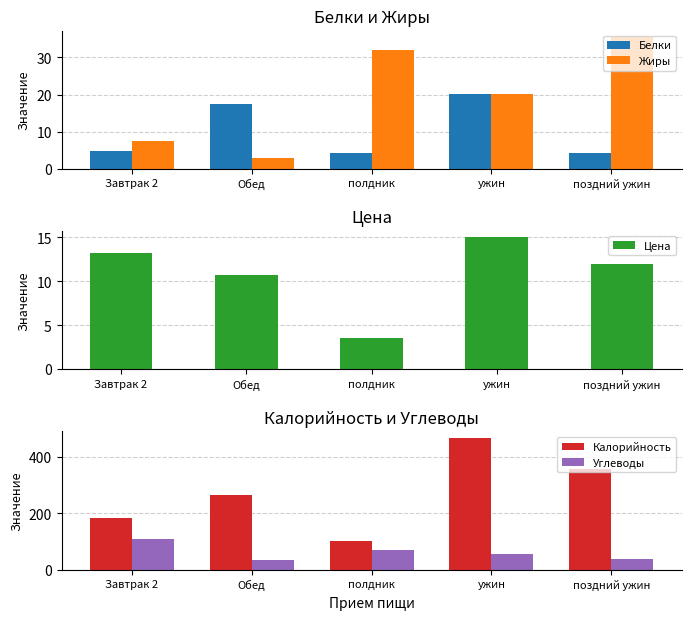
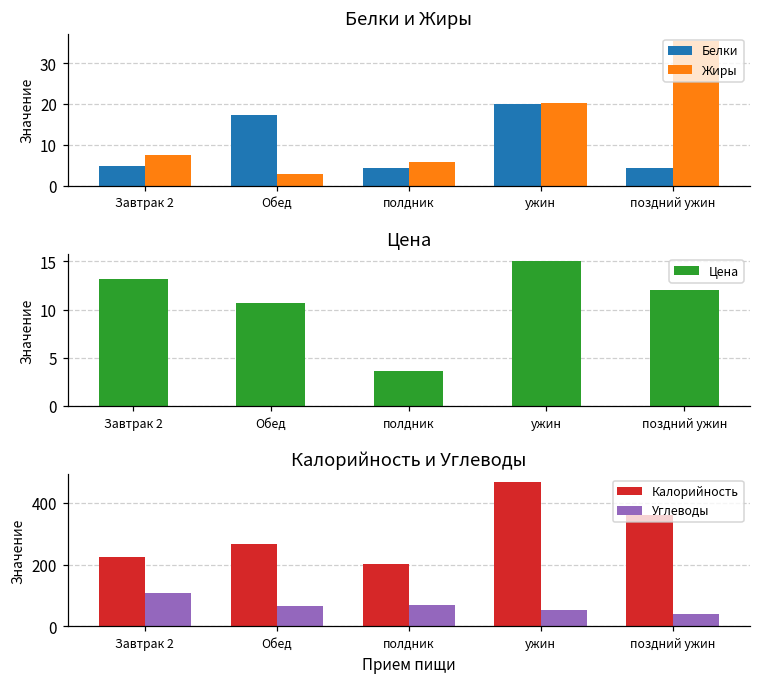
  {
    "Белки и Жиры": {
      "Белки": {
        "Завтрак 2": 5,
        "Обед": 17,
        "полдник": 4,
        "ужин": 20,
        "поздний ужин": 4
      },
      "Жиры": {
        "Завтрак 2": 7,
        "Обед": 3,
-       "полдник": 32,
+       "полдник": 6,
        "ужин": 20
      }
    },
    "Цена": {
      "Завтрак 2": 13,
      "Обед": 11,
      "полдник": 4,
      "ужин": 15,
      "поздний ужин": 12
    },
    "Калорийность и Углеводы": {
      "Калорийность": {
-       "Завтрак 2": 180,
+       "Завтрак 2": 220,
        "Обед": 270,
-       "полдник": 100,
+       "полдник": 200,
        "ужин": 470
      },
      "Углеводы": {
        "Завтрак 2": 110,
-       "Обед": 30,
+       "Обед": 70,
        "полдник": 70,
        "ужин": 50,
        "поздний ужин": 40
      }
    }
  }
